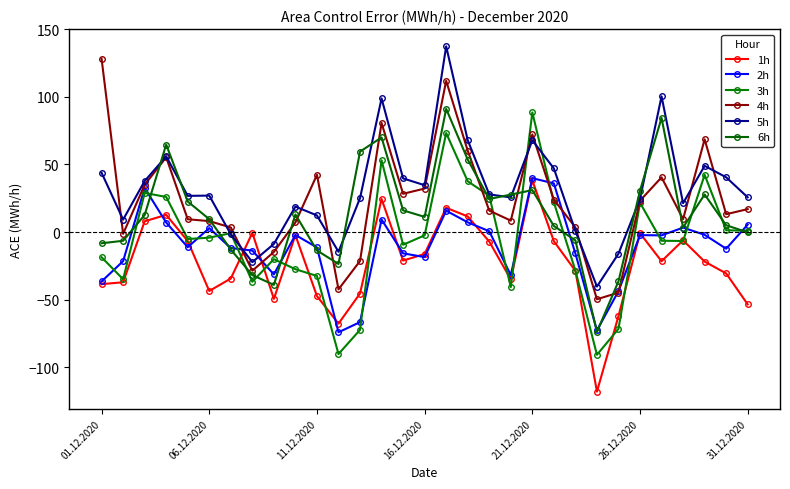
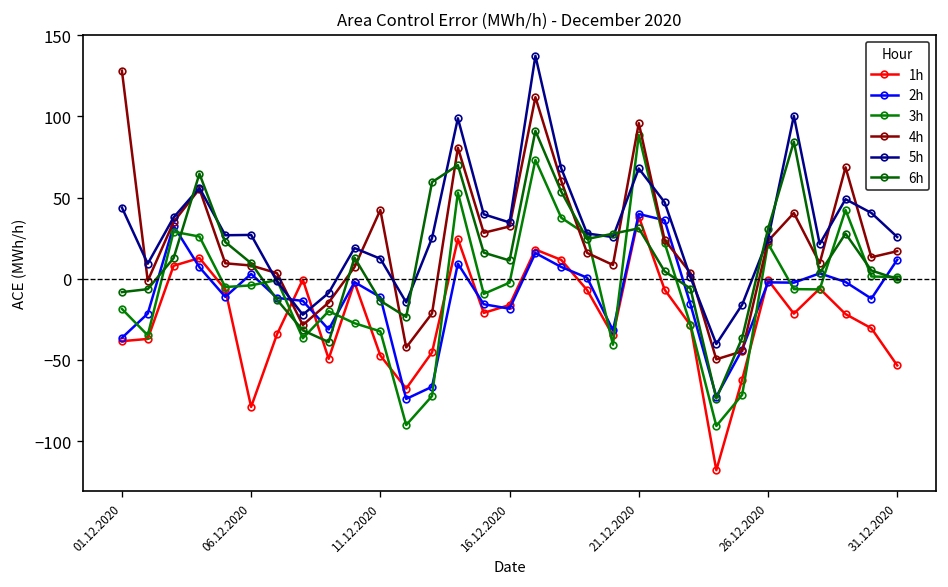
  {
    "1h": {
      "01.12.2020": -38,
-     "06.12.2020": -44,
+     "06.12.2020": -79,
      "11.12.2020": -47,
      "16.12.2020": -16,
      "31.12.2020": -53
    },
    "2h": {
      "01.12.2020": -36,
      "06.12.2020": 3,
      "11.12.2020": -11,
      "16.12.2020": -18,
-     "31.12.2020": 6
+     "31.12.2020": 12
    },
    "4h": {
      "01.12.2020": 128,
      "11.12.2020": 42,
      "16.12.2020": 32,
-     "21.12.2020": 72,
+     "21.12.2020": 96,
      "31.12.2020": 17
    },
    "5h": {
      "01.12.2020": 44,
      "06.12.2020": 27,
      "11.12.2020": 12,
      "16.12.2020": 35,
      "21.12.2020": 68,
      "31.12.2020": 26
    }
  }
